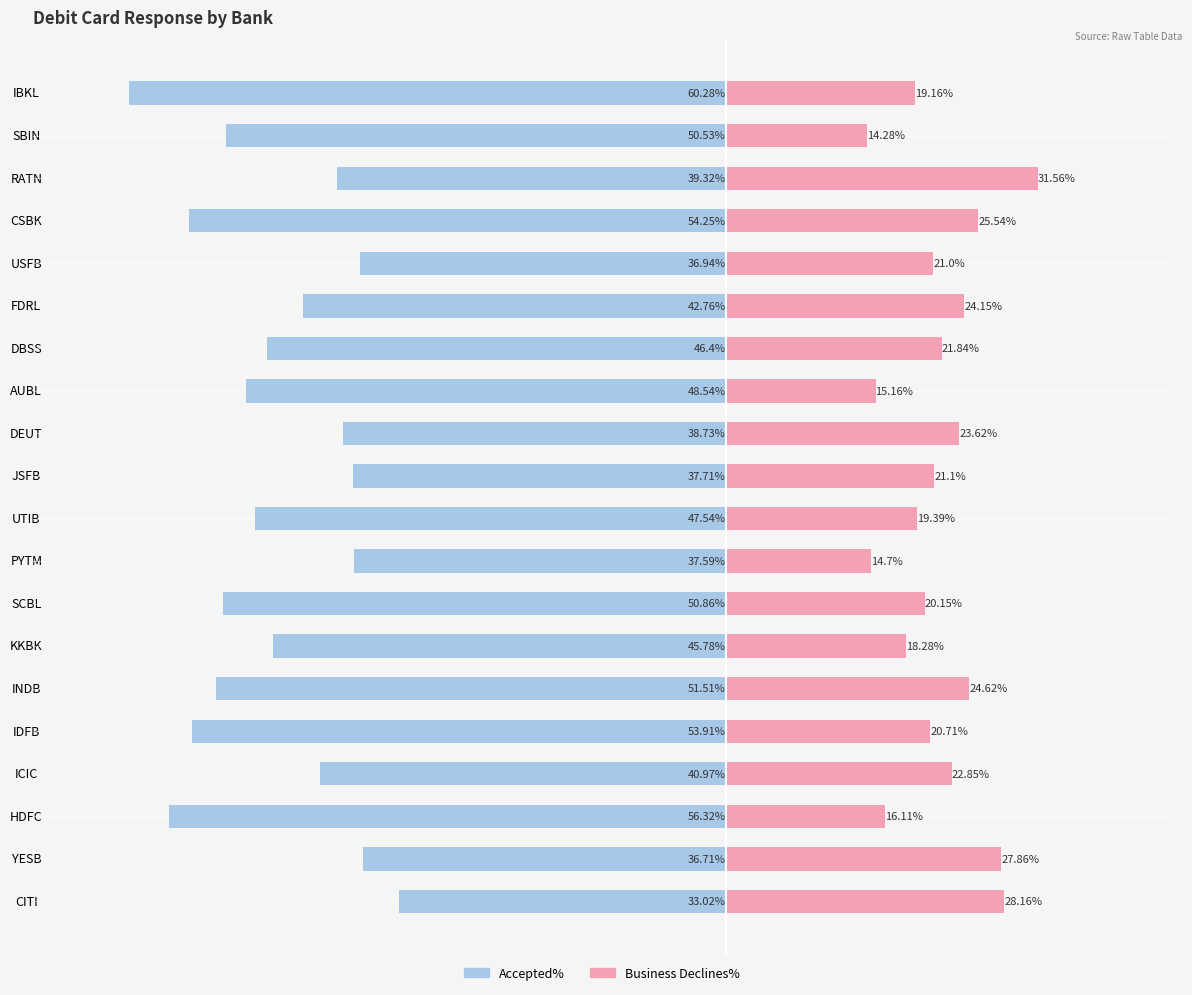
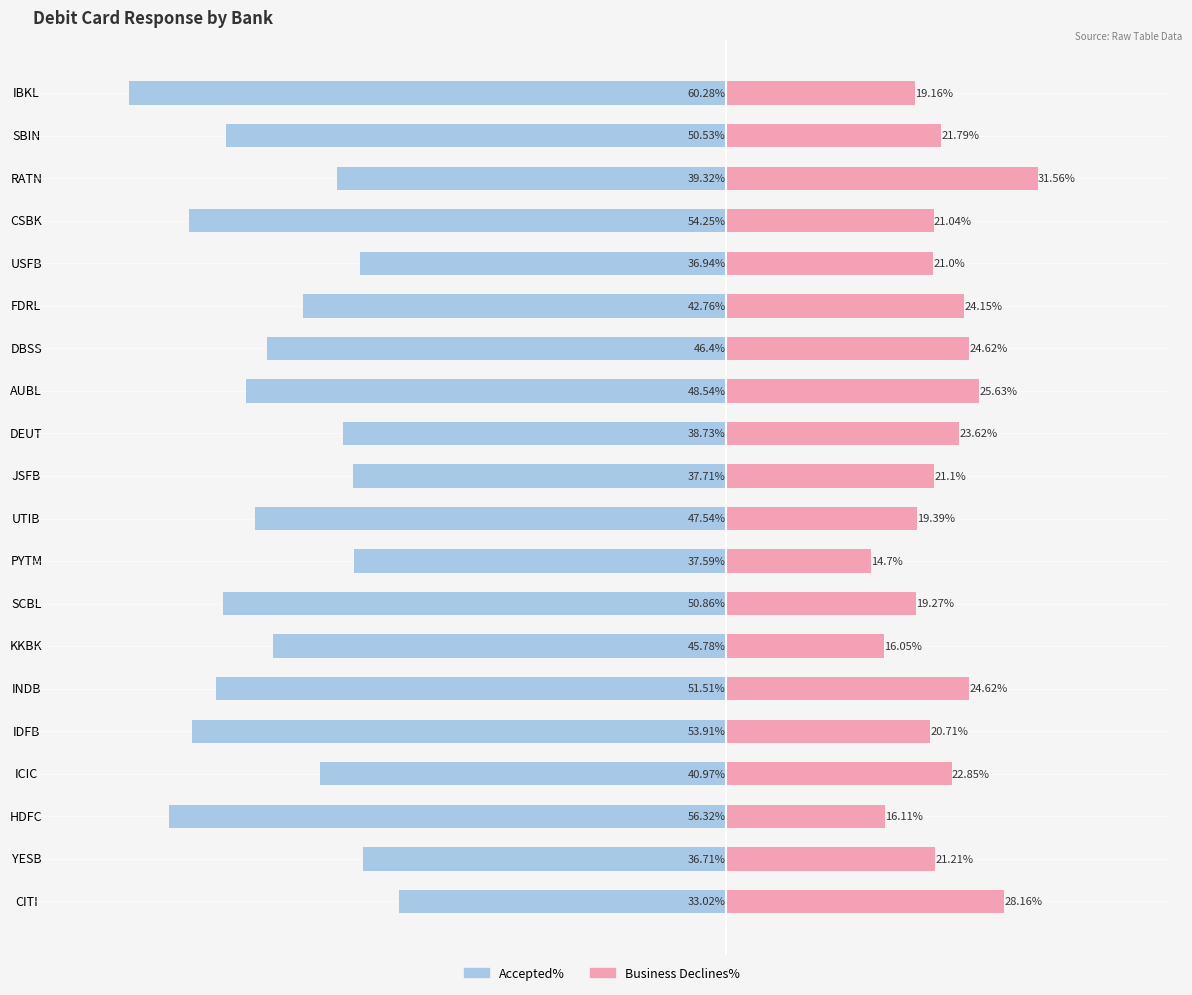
  {
    "Business Declines%": {
      "IBKL": "19.16%",
-     "SBIN": "14.28%",
+     "SBIN": "21.79%",
      "RATN": "31.56%",
-     "CSBK": "25.54%",
+     "CSBK": "21.04%",
      "USFB": "21.0%",
      "FDRL": "24.15%",
-     "DBSS": "21.84%",
-     "AUBL": "15.16%",
+     "DBSS": "24.62%",
+     "AUBL": "25.63%",
      "DEUT": "23.62%",
      "JSFB": "21.1%",
      "UTIB": "19.39%",
      "PYTM": "14.7%",
-     "SCBL": "20.15%",
-     "KKBK": "18.28%",
+     "SCBL": "19.27%",
+     "KKBK": "16.05%",
      "INDB": "24.62%",
      "IDFB": "20.71%",
      "ICIC": "22.85%",
      "HDFC": "16.11%",
-     "YESB": "27.86%",
+     "YESB": "21.21%",
      "CITI": "28.16%"
    }
  }
